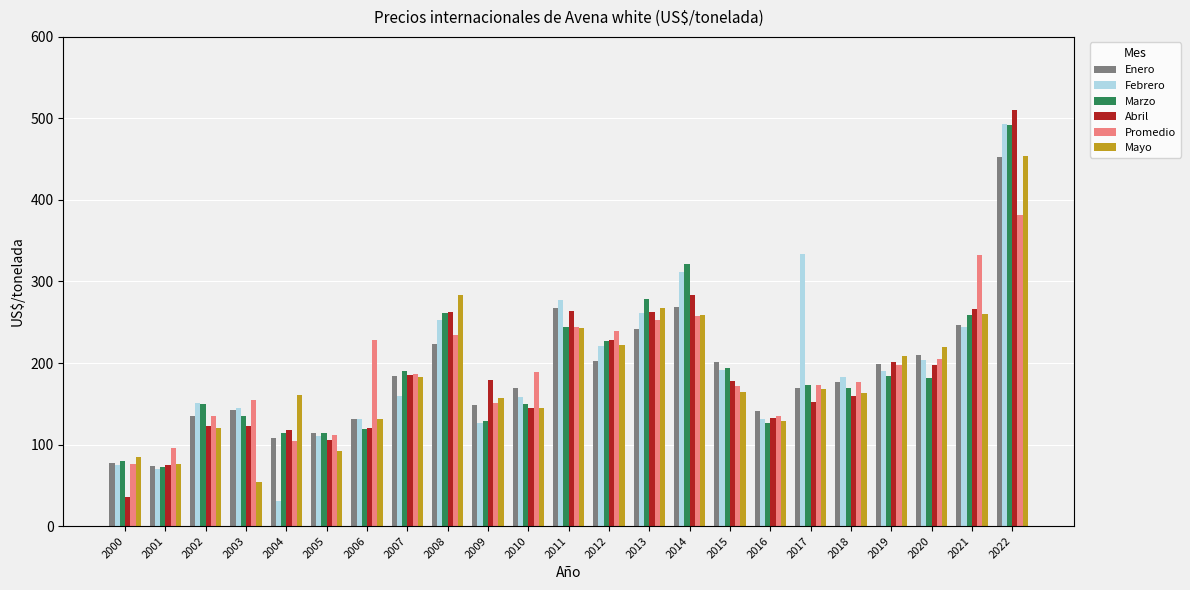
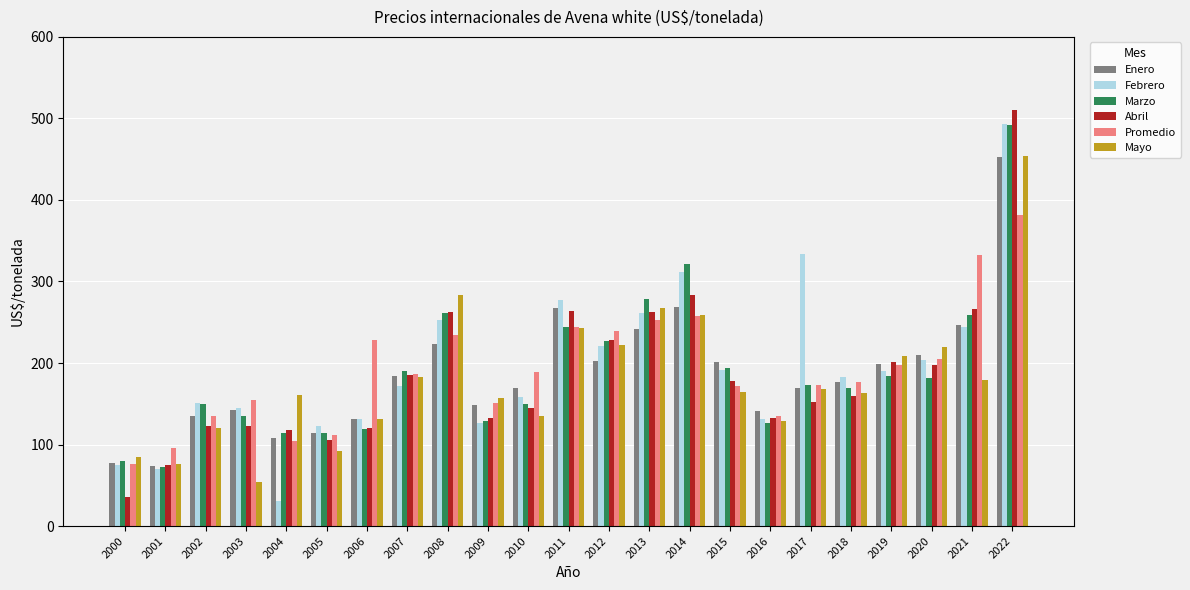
  {
    "Enero": {
      "2000": 80,
      "2001": 70,
      "2002": 130,
      "2003": 140,
      "2004": 110,
      "2005": 110,
      "2006": 130,
      "2007": 180,
      "2008": 220,
      "2009": 150,
      "2010": 170,
      "2011": 270,
      "2012": 200,
      "2013": 240,
      "2014": 270,
      "2015": 200,
      "2016": 140,
      "2017": 170,
      "2018": 180,
      "2019": 200,
      "2020": 210,
      "2021": 250,
      "2022": 450
    },
    "Febrero": {
      "2000": 80,
      "2001": 70,
      "2002": 150,
      "2003": 150,
      "2004": 30,
-     "2005": 110,
+     "2005": 120,
      "2006": 130,
-     "2007": 160,
+     "2007": 170,
      "2008": 250,
      "2009": 130,
      "2010": 160,
      "2011": 280,
      "2012": 220,
      "2013": 260,
      "2014": 310,
      "2015": 190,
      "2016": 130,
      "2017": 330,
      "2018": 180,
      "2019": 190,
      "2020": 200,
      "2021": 240,
      "2022": 490
    },
    "Marzo": {
      "2000": 80,
      "2001": 70,
      "2002": 150,
      "2003": 130,
      "2004": 110,
      "2005": 110,
      "2006": 120,
      "2007": 190,
      "2008": 260,
      "2009": 130,
      "2010": 150,
      "2011": 240,
      "2012": 230,
      "2013": 280,
      "2014": 320,
      "2015": 190,
      "2016": 130,
      "2017": 170,
      "2018": 170,
      "2019": 180,
      "2020": 180,
      "2021": 260,
      "2022": 490
    },
    "Abril": {
      "2000": 40,
      "2001": 80,
      "2002": 120,
      "2003": 120,
      "2004": 120,
      "2005": 110,
      "2006": 120,
      "2007": 180,
      "2008": 260,
-     "2009": 180,
+     "2009": 130,
      "2010": 150,
      "2011": 260,
      "2012": 230,
      "2013": 260,
      "2014": 280,
      "2015": 180,
      "2016": 130,
      "2017": 150,
      "2018": 160,
      "2019": 200,
      "2020": 200,
      "2021": 270,
      "2022": 510
    },
    "Promedio": {
      "2000": 80,
      "2001": 100,
      "2002": 140,
      "2003": 150,
      "2004": 100,
      "2005": 110,
      "2006": 230,
      "2007": 190,
      "2008": 230,
      "2009": 150,
      "2010": 190,
      "2011": 240,
      "2012": 240,
      "2013": 250,
      "2014": 260,
      "2015": 170,
      "2016": 140,
      "2017": 170,
      "2018": 180,
      "2019": 200,
      "2020": 200,
      "2021": 330,
      "2022": 380
    },
    "Mayo": {
      "2000": 80,
      "2001": 80,
      "2002": 120,
      "2003": 50,
      "2004": 160,
      "2005": 90,
      "2006": 130,
      "2007": 180,
      "2008": 280,
      "2009": 160,
-     "2010": 150,
+     "2010": 140,
      "2011": 240,
      "2012": 220,
      "2013": 270,
      "2014": 260,
      "2015": 160,
      "2016": 130,
      "2017": 170,
      "2018": 160,
      "2019": 210,
      "2020": 220,
-     "2021": 260,
+     "2021": 180,
      "2022": 450
    }
  }
